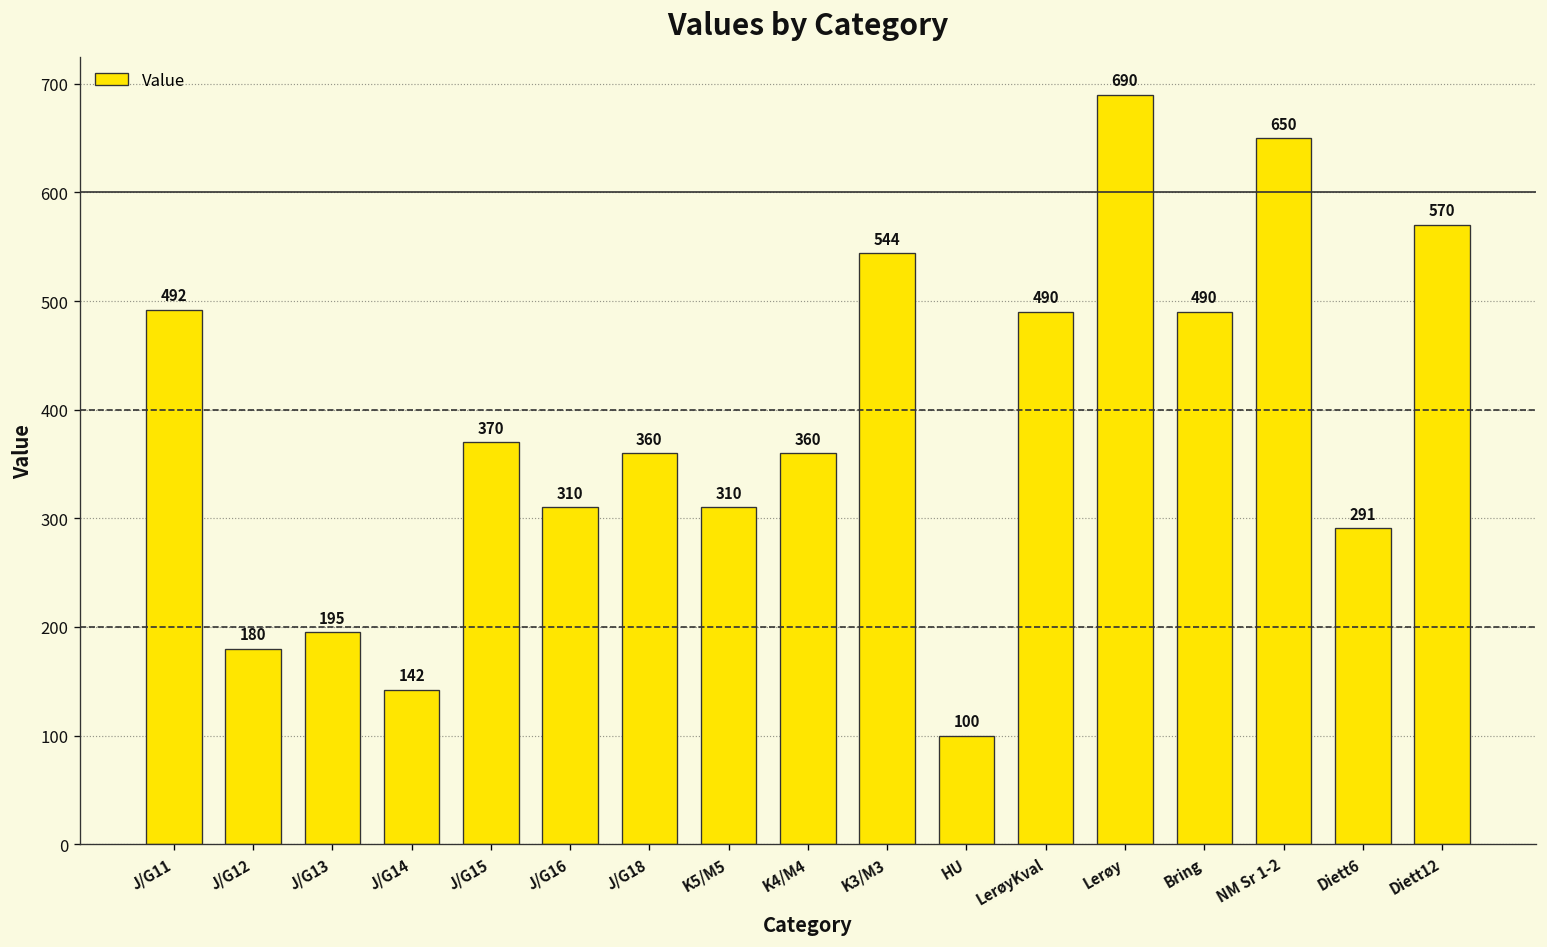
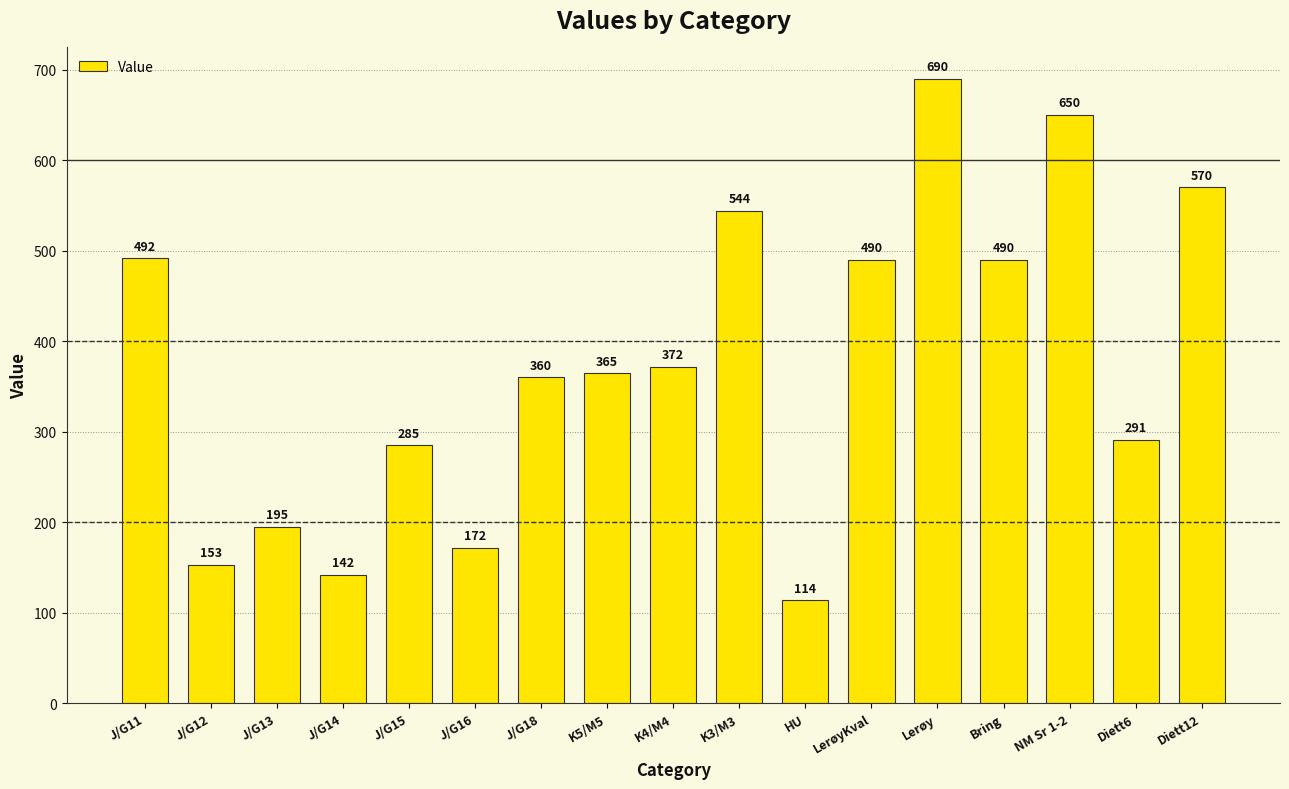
  {
    "J/G11": 492,
-   "J/G12": 180,
+   "J/G12": 153,
    "J/G13": 195,
    "J/G14": 142,
-   "J/G15": 370,
-   "J/G16": 310,
+   "J/G15": 285,
+   "J/G16": 172,
    "J/G18": 360,
-   "K5/M5": 310,
-   "K4/M4": 360,
+   "K5/M5": 365,
+   "K4/M4": 372,
    "K3/M3": 544,
-   "HU": 100,
+   "HU": 114,
    "LerøyKval": 490,
    "Lerøy": 690,
    "Bring": 490,
    "NM Sr 1-2": 650,
    "Diett6": 291,
    "Diett12": 570
  }
